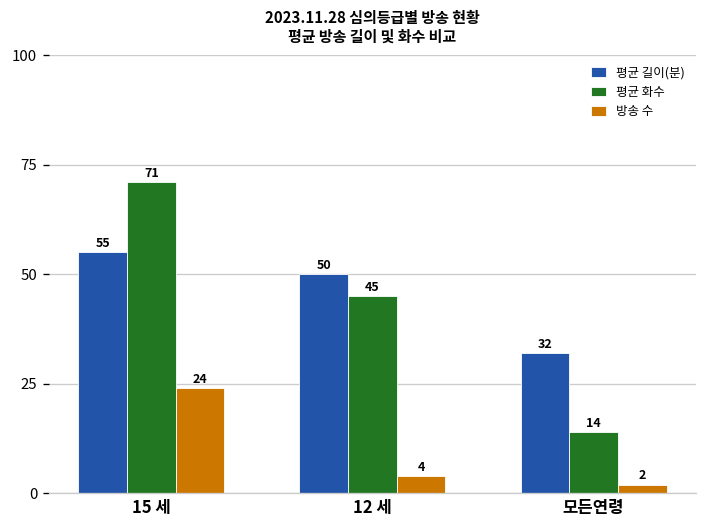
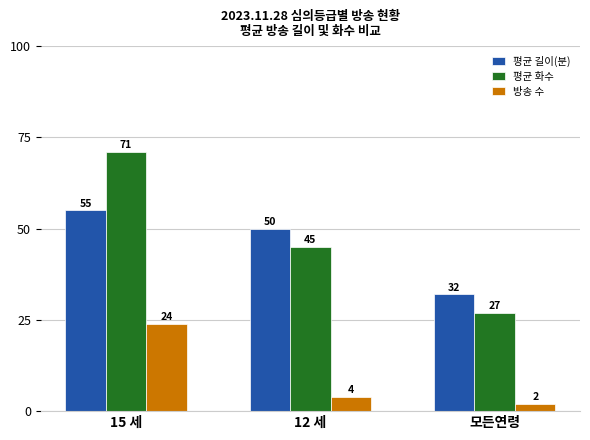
  {
    "평균 길이(분)": {
      "15 세": 55,
      "12 세": 50,
      "모든연령": 32
    },
    "평균 화수": {
      "15 세": 71,
      "12 세": 45,
-     "모든연령": 14
+     "모든연령": 27
    },
    "방송 수": {
      "15 세": 24,
      "12 세": 4,
      "모든연령": 2
    }
  }
